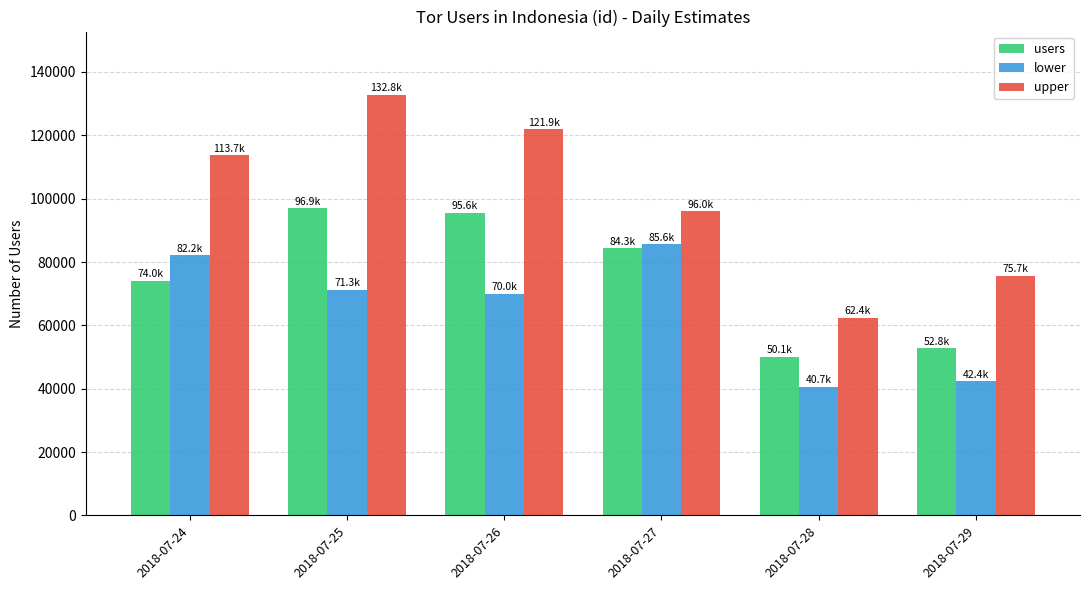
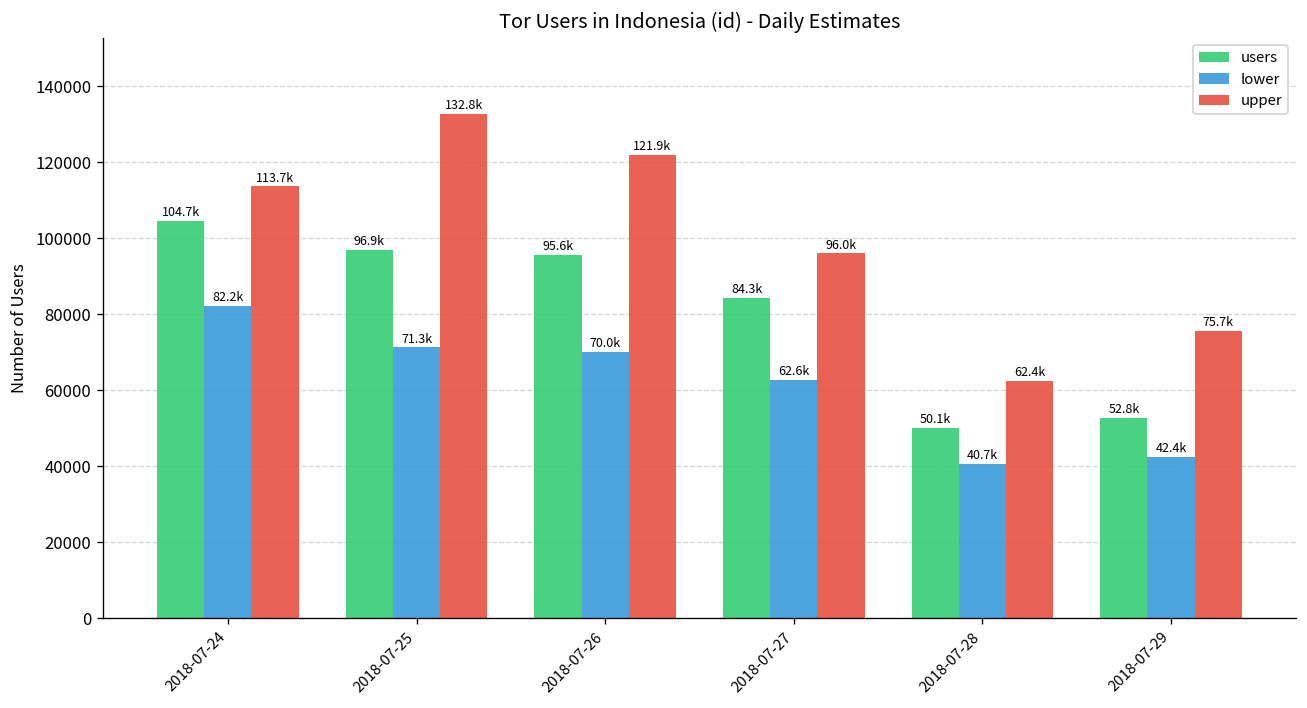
  {
    "users": {
-     "2018-07-24": "74.0k",
+     "2018-07-24": "104.7k",
      "2018-07-25": "96.9k",
      "2018-07-26": "95.6k",
      "2018-07-27": "84.3k",
      "2018-07-28": "50.1k",
      "2018-07-29": "52.8k"
    },
    "lower": {
      "2018-07-24": "82.2k",
      "2018-07-25": "71.3k",
      "2018-07-26": "70.0k",
-     "2018-07-27": "85.6k",
+     "2018-07-27": "62.6k",
      "2018-07-28": "40.7k",
      "2018-07-29": "42.4k"
    },
    "upper": {
      "2018-07-24": "113.7k",
      "2018-07-25": "132.8k",
      "2018-07-26": "121.9k",
      "2018-07-27": "96.0k",
      "2018-07-28": "62.4k",
      "2018-07-29": "75.7k"
    }
  }
